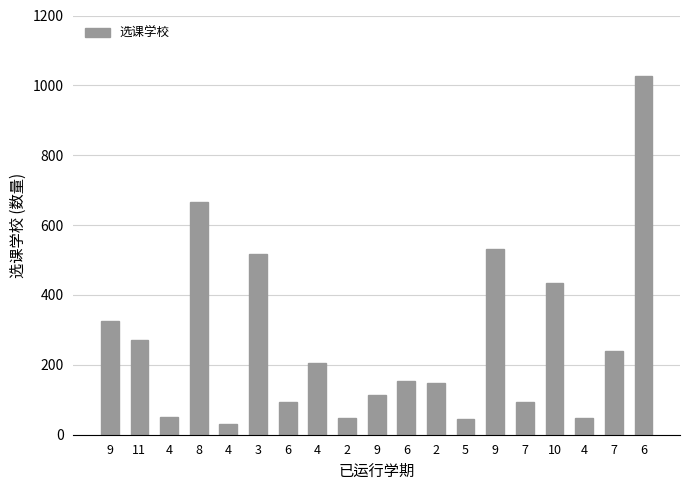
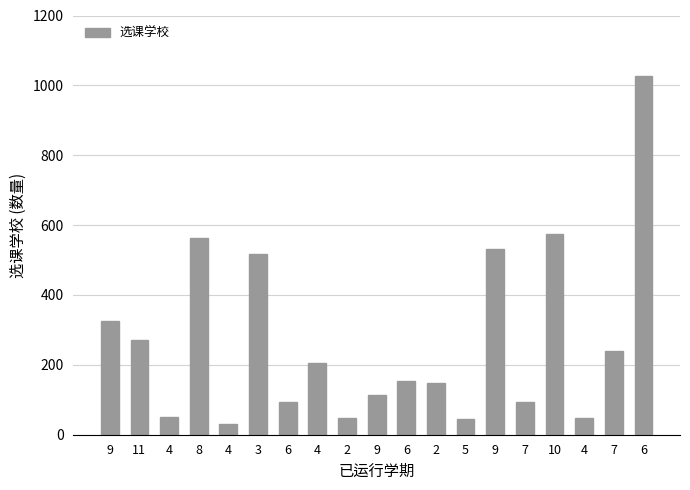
  {
    "11": 270,
-   "8": 670,
+   "8": 560,
    "3": 520,
    "5": 50,
-   "10": 430
+   "10": 570
  }
